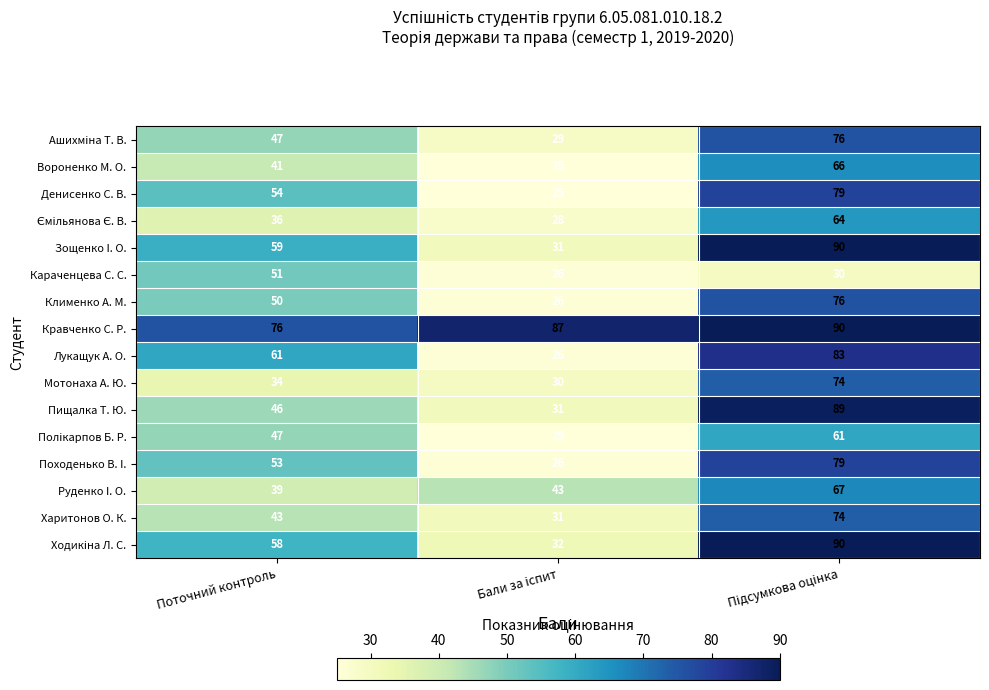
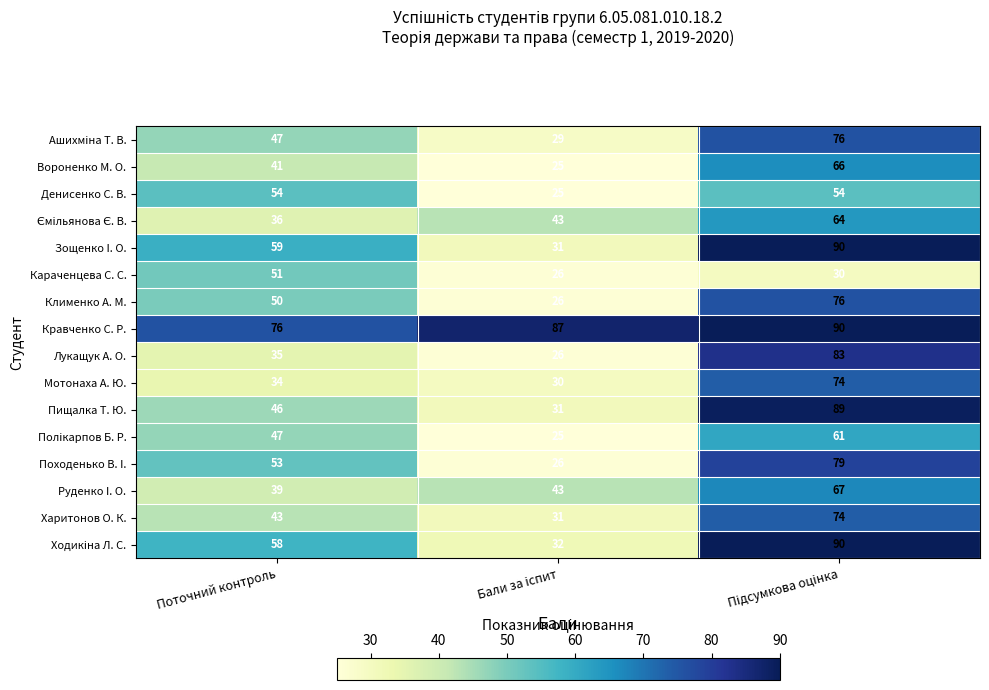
  {
    "Ашихміна Т. В.": {
      "Поточний контроль": 47,
      "Бали за іспит": 29,
      "Підсумкова оцінка": 76
    },
    "Вороненко М. О.": {
      "Поточний контроль": 41,
      "Підсумкова оцінка": 66
    },
    "Денисенко С. В.": {
      "Поточний контроль": 54,
-     "Підсумкова оцінка": 79
+     "Підсумкова оцінка": 54
    },
    "Ємільянова Є. В.": {
      "Поточний контроль": 36,
-     "Бали за іспит": 28,
+     "Бали за іспит": 43,
      "Підсумкова оцінка": 64
    },
    "Зощенко І. О.": {
      "Поточний контроль": 59,
      "Бали за іспит": 31,
      "Підсумкова оцінка": 90
    },
    "Караченцева С. С.": {
      "Поточний контроль": 51,
      "Підсумкова оцінка": 30
    },
    "Клименко А. М.": {
      "Поточний контроль": 50,
      "Підсумкова оцінка": 76
    },
    "Кравченко С. Р.": {
      "Поточний контроль": 76,
      "Бали за іспит": 87,
      "Підсумкова оцінка": 90
    },
    "Лукащук А. О.": {
-     "Поточний контроль": 61,
+     "Поточний контроль": 35,
      "Підсумкова оцінка": 83
    },
    "Мотонаха А. Ю.": {
      "Поточний контроль": 34,
      "Бали за іспит": 30,
      "Підсумкова оцінка": 74
    },
    "Пищалка Т. Ю.": {
      "Поточний контроль": 46,
      "Бали за іспит": 31,
      "Підсумкова оцінка": 89
    },
    "Полікарпов Б. Р.": {
      "Поточний контроль": 47,
      "Підсумкова оцінка": 61
    },
    "Походенько В. І.": {
      "Поточний контроль": 53,
      "Підсумкова оцінка": 79
    },
    "Руденко І. О.": {
      "Поточний контроль": 39,
      "Бали за іспит": 43,
      "Підсумкова оцінка": 67
    },
    "Харитонов О. К.": {
      "Поточний контроль": 43,
      "Бали за іспит": 31,
      "Підсумкова оцінка": 74
    },
    "Ходикіна Л. С.": {
      "Поточний контроль": 58,
      "Бали за іспит": 32,
      "Підсумкова оцінка": 90
    }
  }
